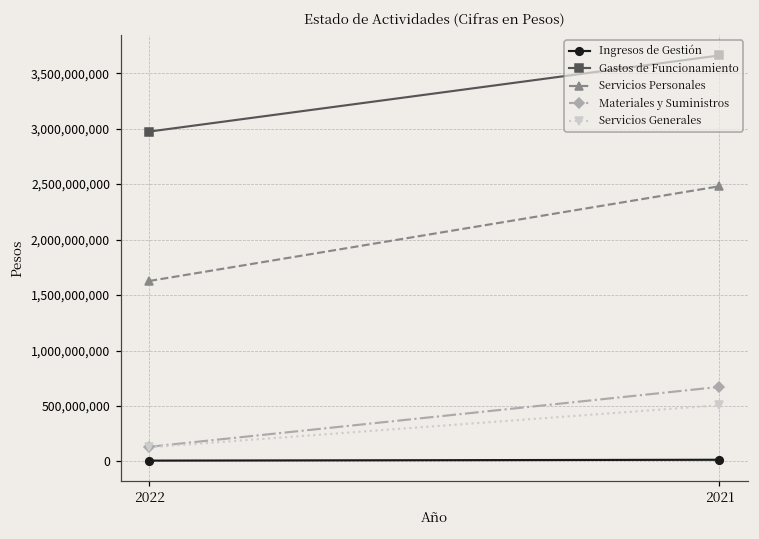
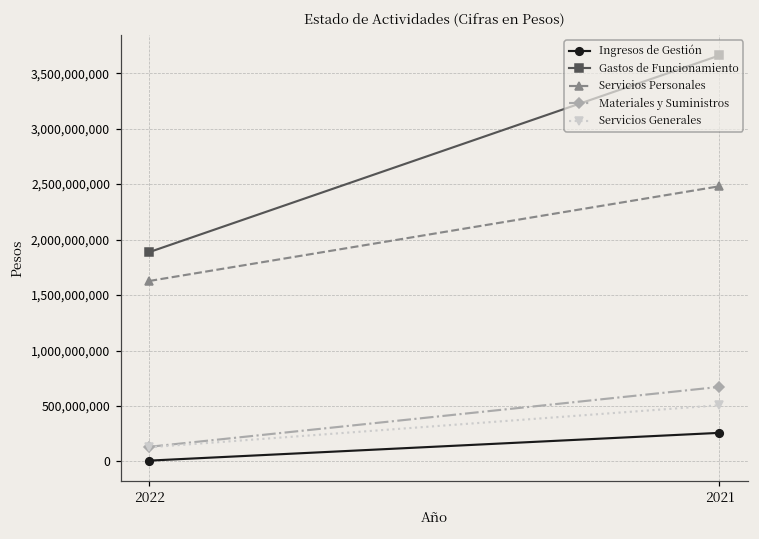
  {
    "Ingresos de Gestión": {
      "2022": "10,000,000",
-     "2021": "20,000,000"
+     "2021": "260,000,000"
    },
    "Gastos de Funcionamiento": {
-     "2022": "2,970,000,000"
+     "2022": "1,890,000,000"
    }
  }
